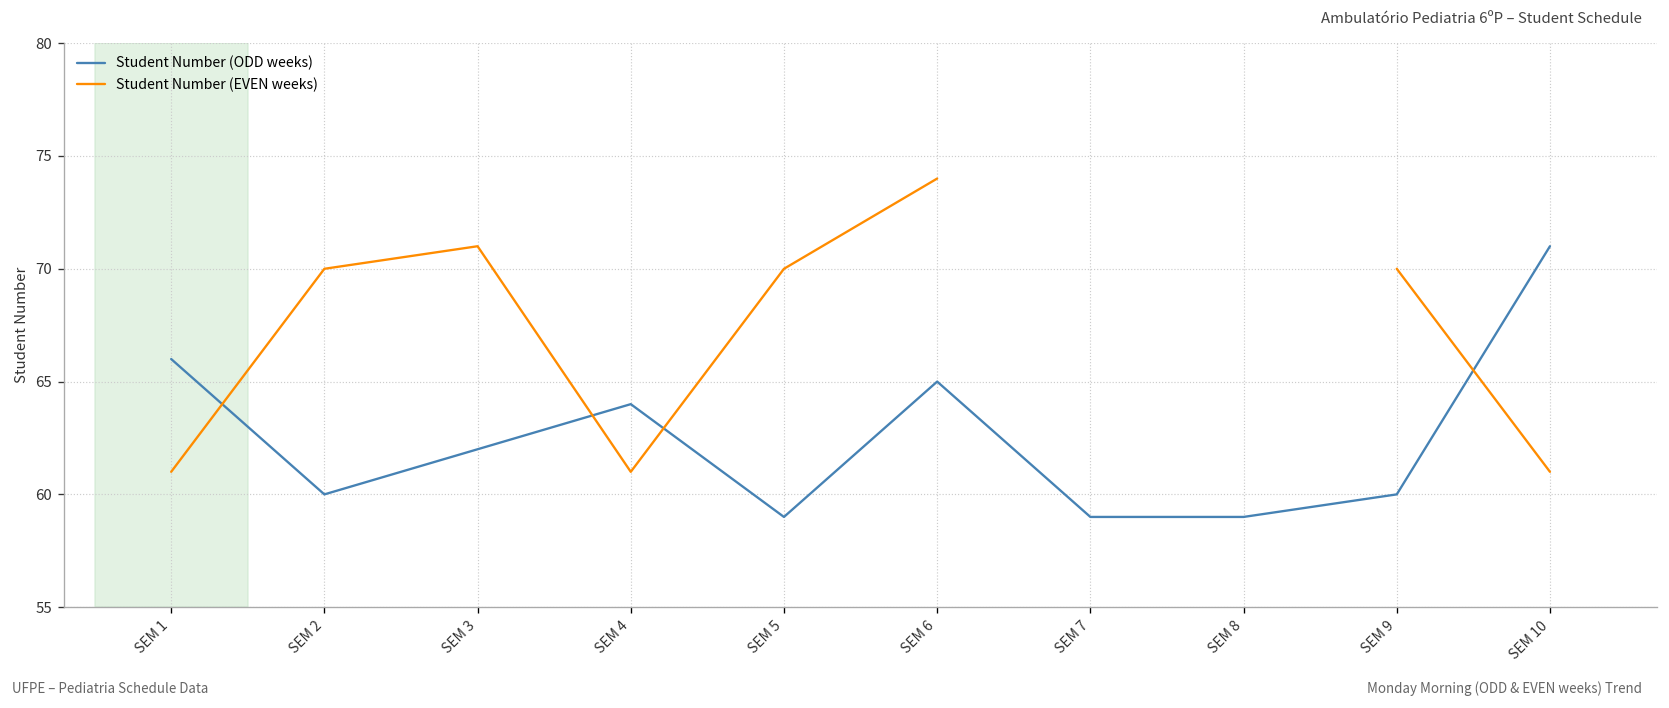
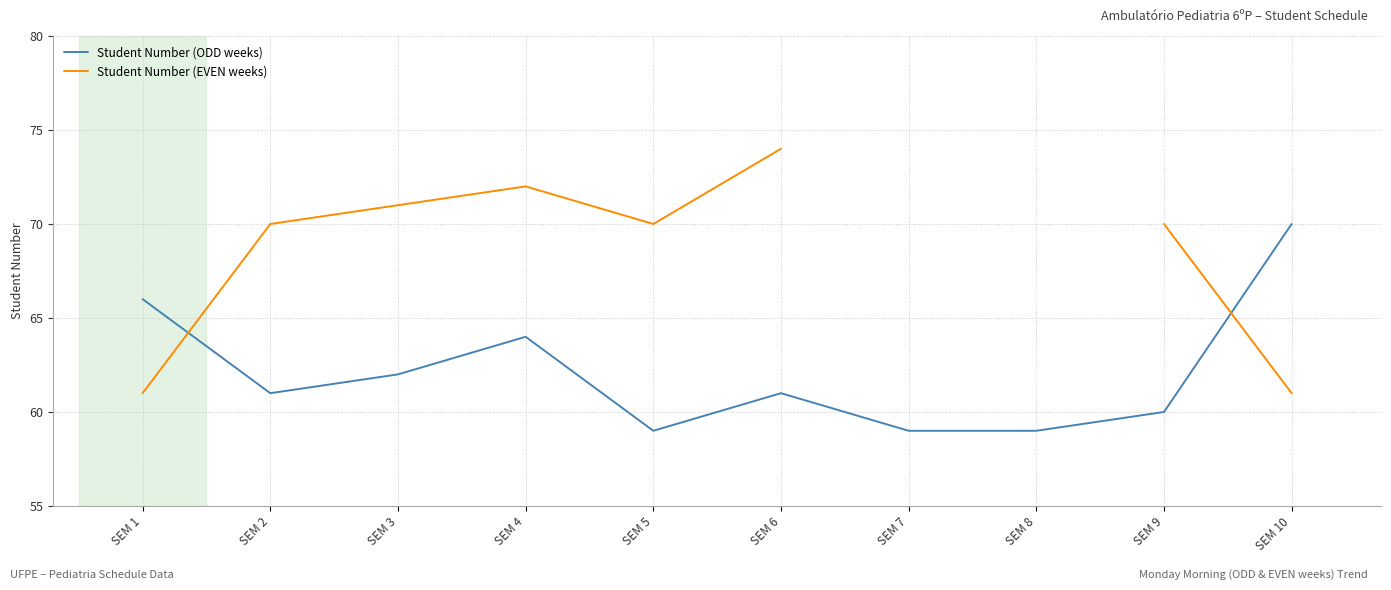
  {
    "Student Number (ODD weeks)": {
      "SEM 1": 66,
-     "SEM 2": 60,
+     "SEM 2": 61,
      "SEM 3": 62,
      "SEM 4": 64,
      "SEM 5": 59,
-     "SEM 6": 65,
+     "SEM 6": 61,
      "SEM 7": 59,
      "SEM 8": 59,
      "SEM 9": 60,
-     "SEM 10": 71
+     "SEM 10": 70
    },
    "Student Number (EVEN weeks)": {
      "SEM 1": 61,
      "SEM 2": 70,
      "SEM 3": 71,
-     "SEM 4": 61,
+     "SEM 4": 72,
      "SEM 5": 70,
      "SEM 6": 74,
      "SEM 9": 70,
      "SEM 10": 61
    }
  }
